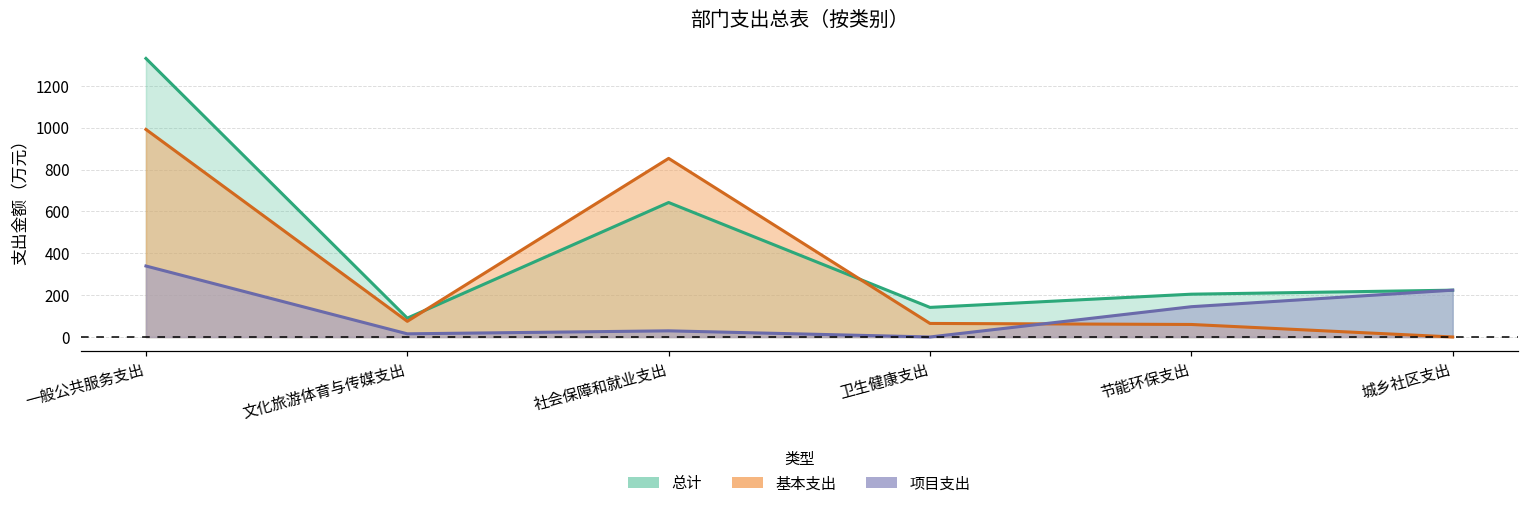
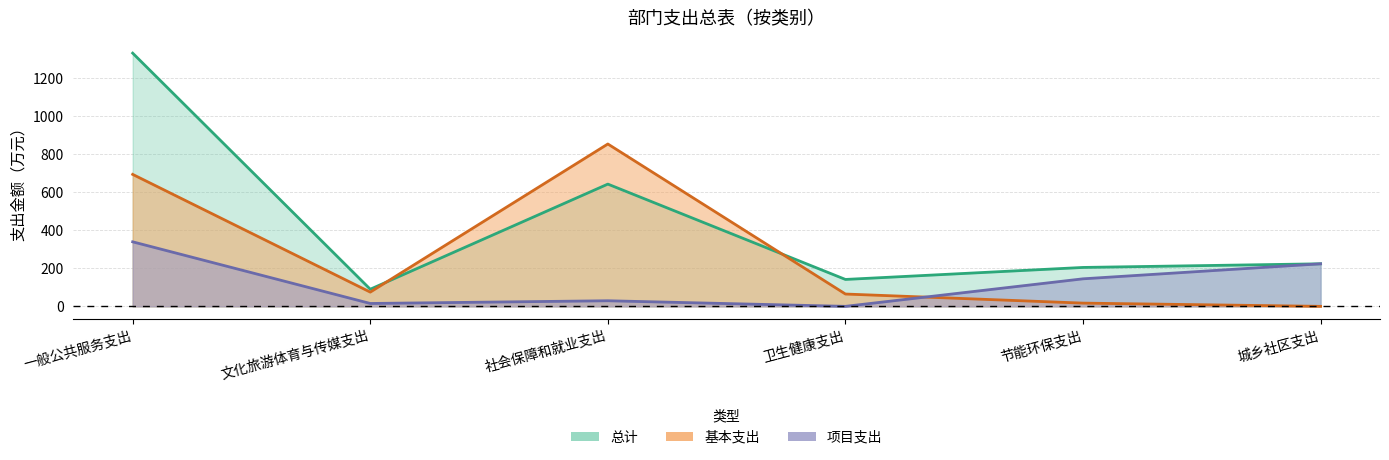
  {
    "基本支出": {
-     "一般公共服务支出": 990,
+     "一般公共服务支出": 690,
      "文化旅游体育与传媒支出": 70,
      "社会保障和就业支出": 850,
      "卫生健康支出": 60,
-     "节能环保支出": 60,
+     "节能环保支出": 20,
      "城乡社区支出": 0
    }
  }
